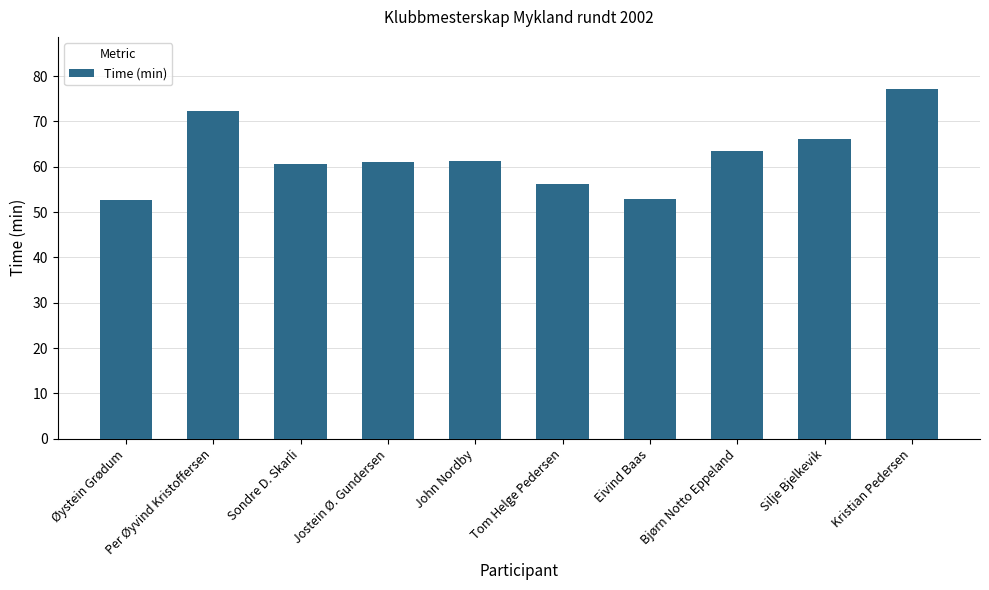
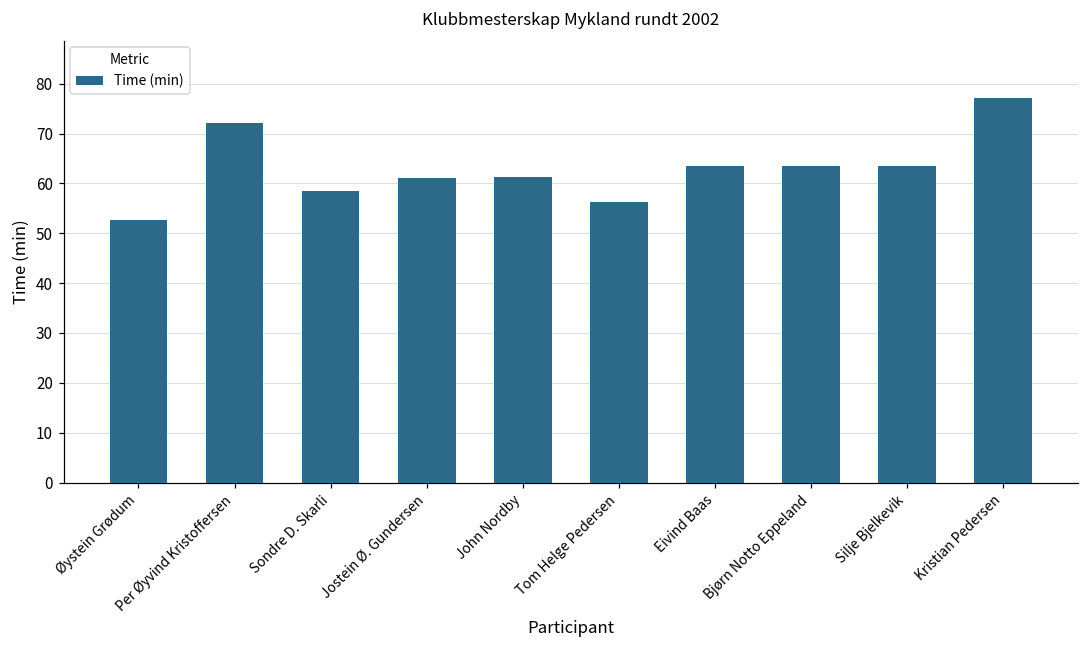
  {
    "Øystein Grødum": 53,
    "Per Øyvind Kristoffersen": 72,
-   "Sondre D. Skarli": 61,
+   "Sondre D. Skarli": 59,
    "Jostein Ø. Gundersen": 61,
    "John Nordby": 61,
    "Tom Helge Pedersen": 56,
-   "Eivind Baas": 53,
+   "Eivind Baas": 64,
    "Bjørn Notto Eppeland": 64,
-   "Silje Bjelkevik": 66,
+   "Silje Bjelkevik": 64,
    "Kristian Pedersen": 77
  }
